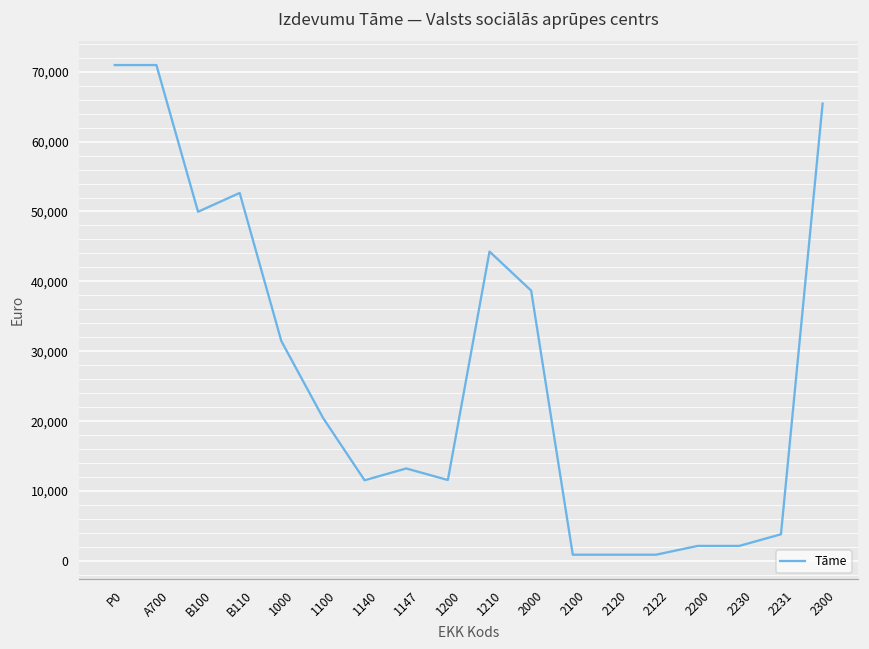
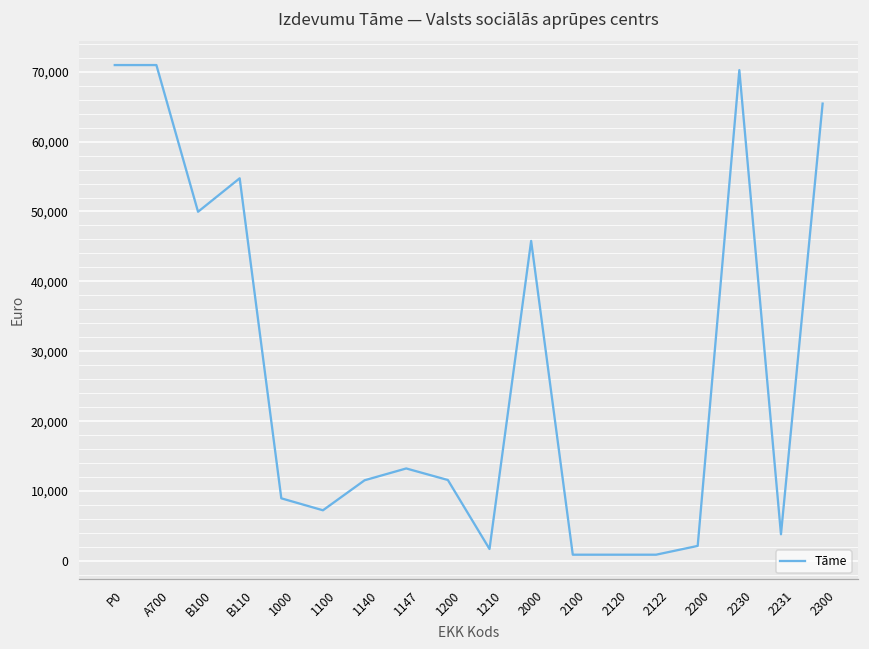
  {
    "P0": "71,000",
    "A700": "71,000",
    "B100": "50,000",
-   "B110": "53,000",
-   "1000": "31,000",
-   "1100": "20,000",
+   "B110": "55,000",
+   "1000": "9,000",
+   "1100": "7,000",
    "1140": "12,000",
    "1147": "13,000",
    "1200": "12,000",
-   "1210": "44,000",
-   "2000": "39,000",
+   "1210": "2,000",
+   "2000": "46,000",
    "2100": "1,000",
    "2120": "1,000",
    "2122": "1,000",
    "2200": "2,000",
-   "2230": "2,000",
+   "2230": "70,000",
    "2231": "4,000",
    "2300": "65,000"
  }
